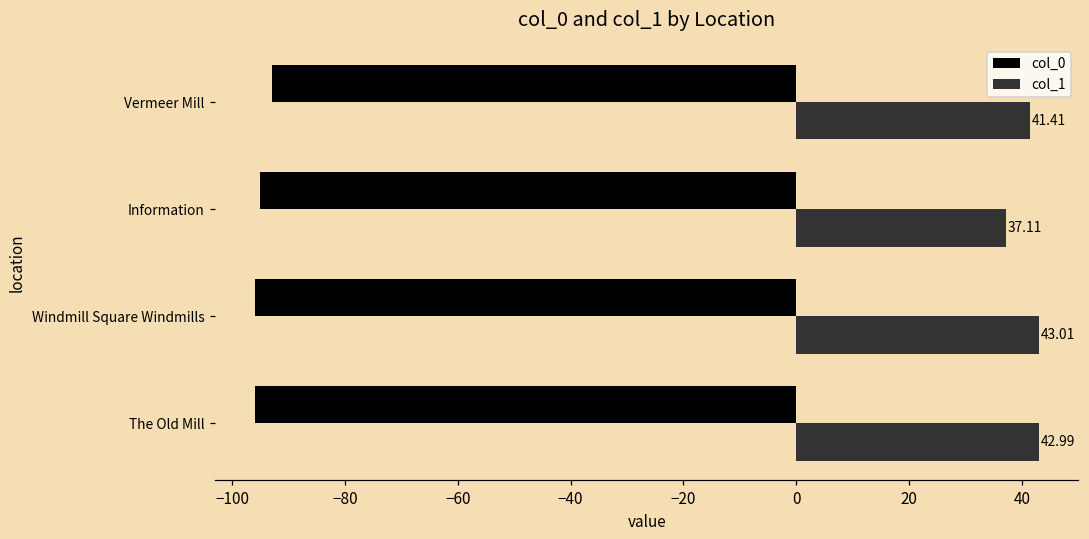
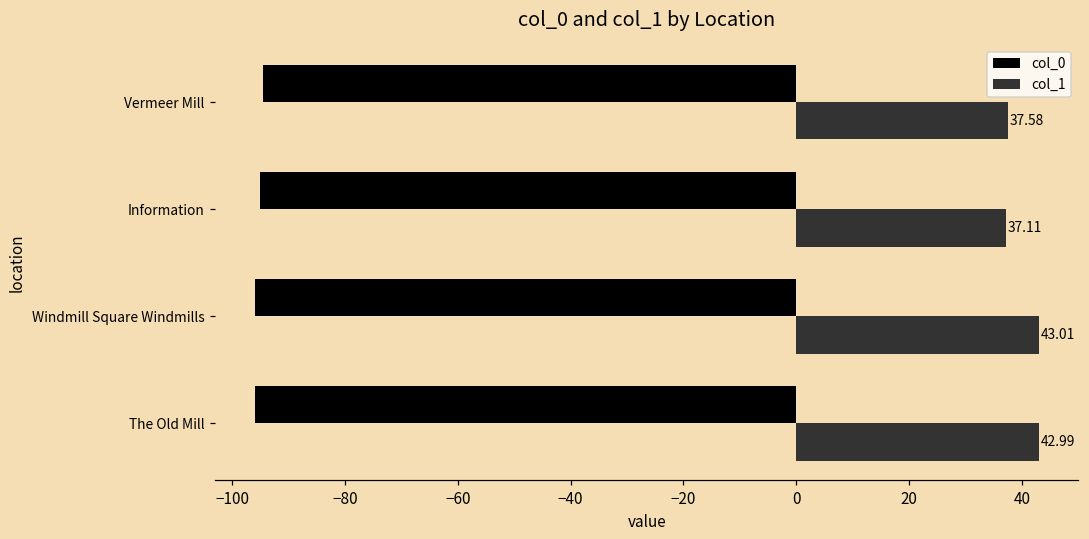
  {
    "col_0": {
-     "Vermeer Mill": -93,
+     "Vermeer Mill": -95,
      "Information": -95,
      "Windmill Square Windmills": -96,
      "The Old Mill": -96
    },
    "col_1": {
-     "Vermeer Mill": 41.41,
+     "Vermeer Mill": 37.58,
      "Information": 37.11,
      "Windmill Square Windmills": 43.01,
      "The Old Mill": 42.99
    }
  }
